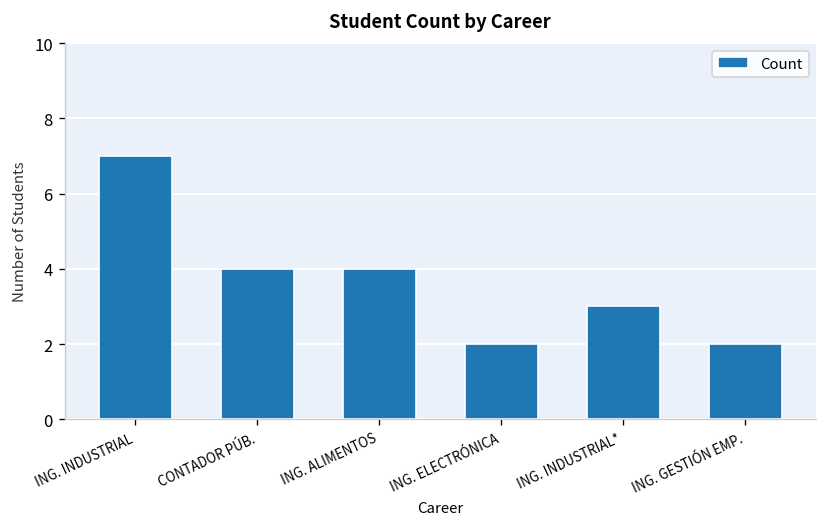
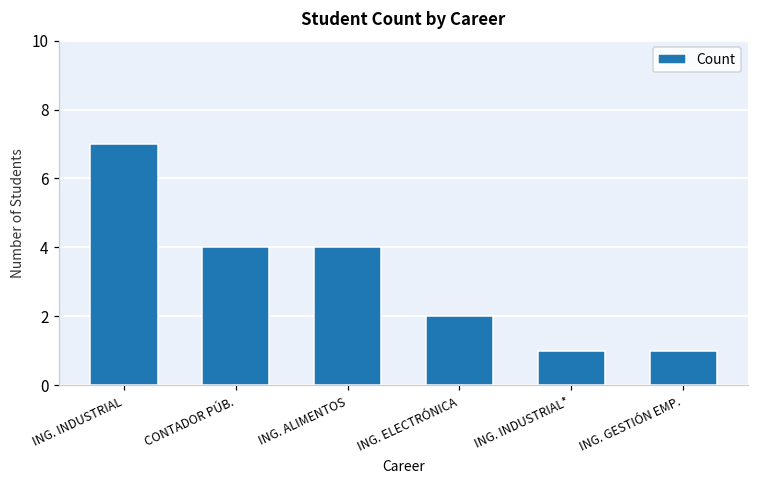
  {
    "ING. INDUSTRIAL": 7,
    "CONTADOR PÚB.": 4,
    "ING. ALIMENTOS": 4,
    "ING. ELECTRÓNICA": 2,
-   "ING. INDUSTRIAL*": 3,
-   "ING. GESTIÓN EMP.": 2
+   "ING. INDUSTRIAL*": 1,
+   "ING. GESTIÓN EMP.": 1
  }
